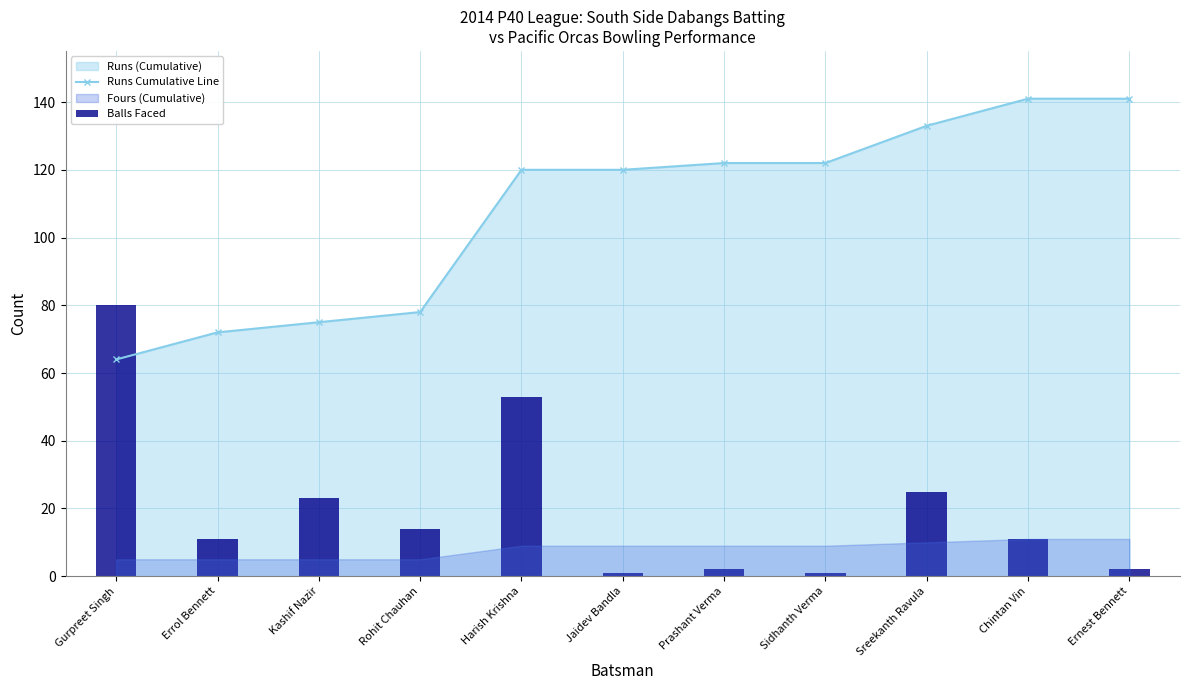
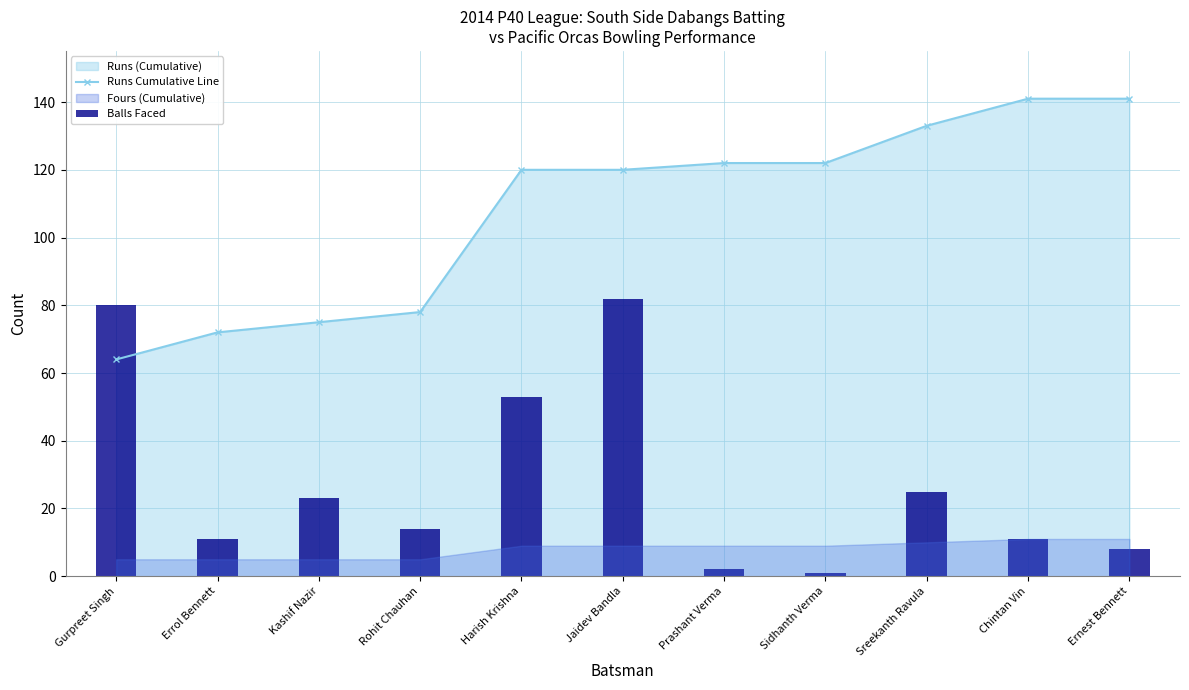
  {
    "Balls Faced": {
      "Gurpreet Singh": 80,
      "Errol Bennett": 11,
      "Kashif Nazir": 23,
      "Rohit Chauhan": 14,
      "Harish Krishna": 53,
-     "Jaidev Bandla": 1,
+     "Jaidev Bandla": 82,
      "Prashant Verma": 2,
      "Sidhanth Verma": 1,
      "Sreekanth Ravula": 25,
      "Chintan Vin": 11,
-     "Ernest Bennett": 2
+     "Ernest Bennett": 8
    }
  }
